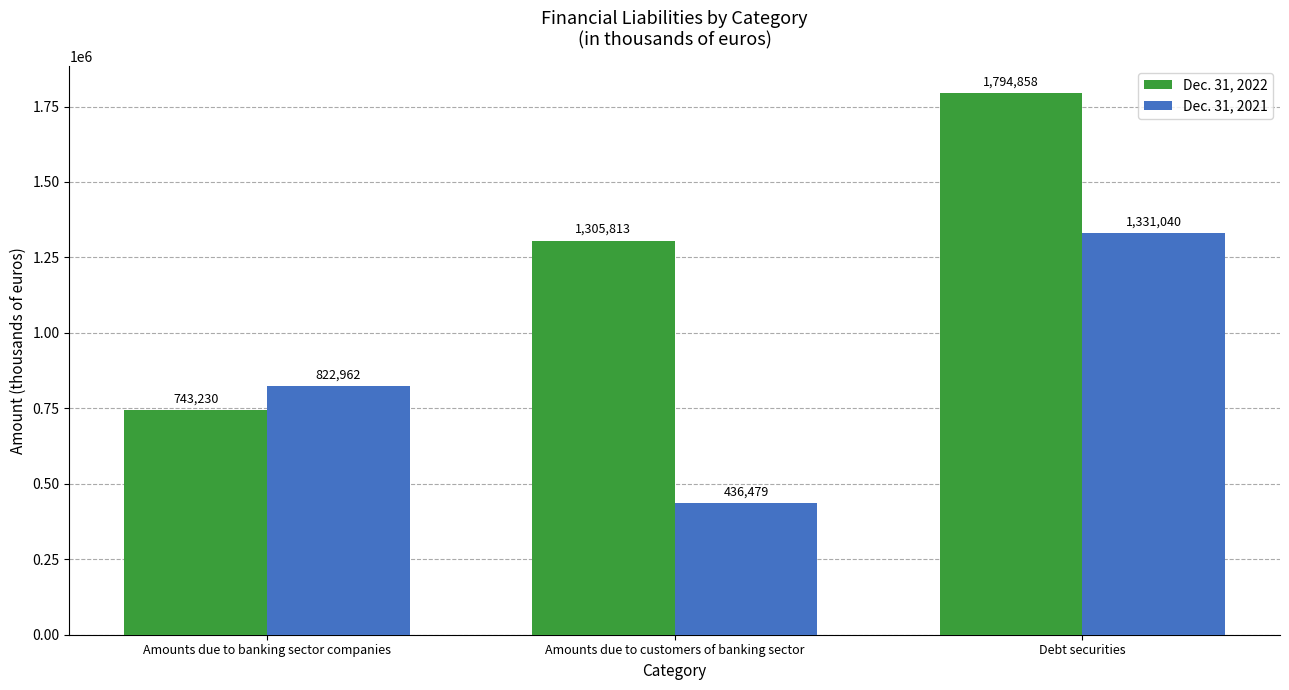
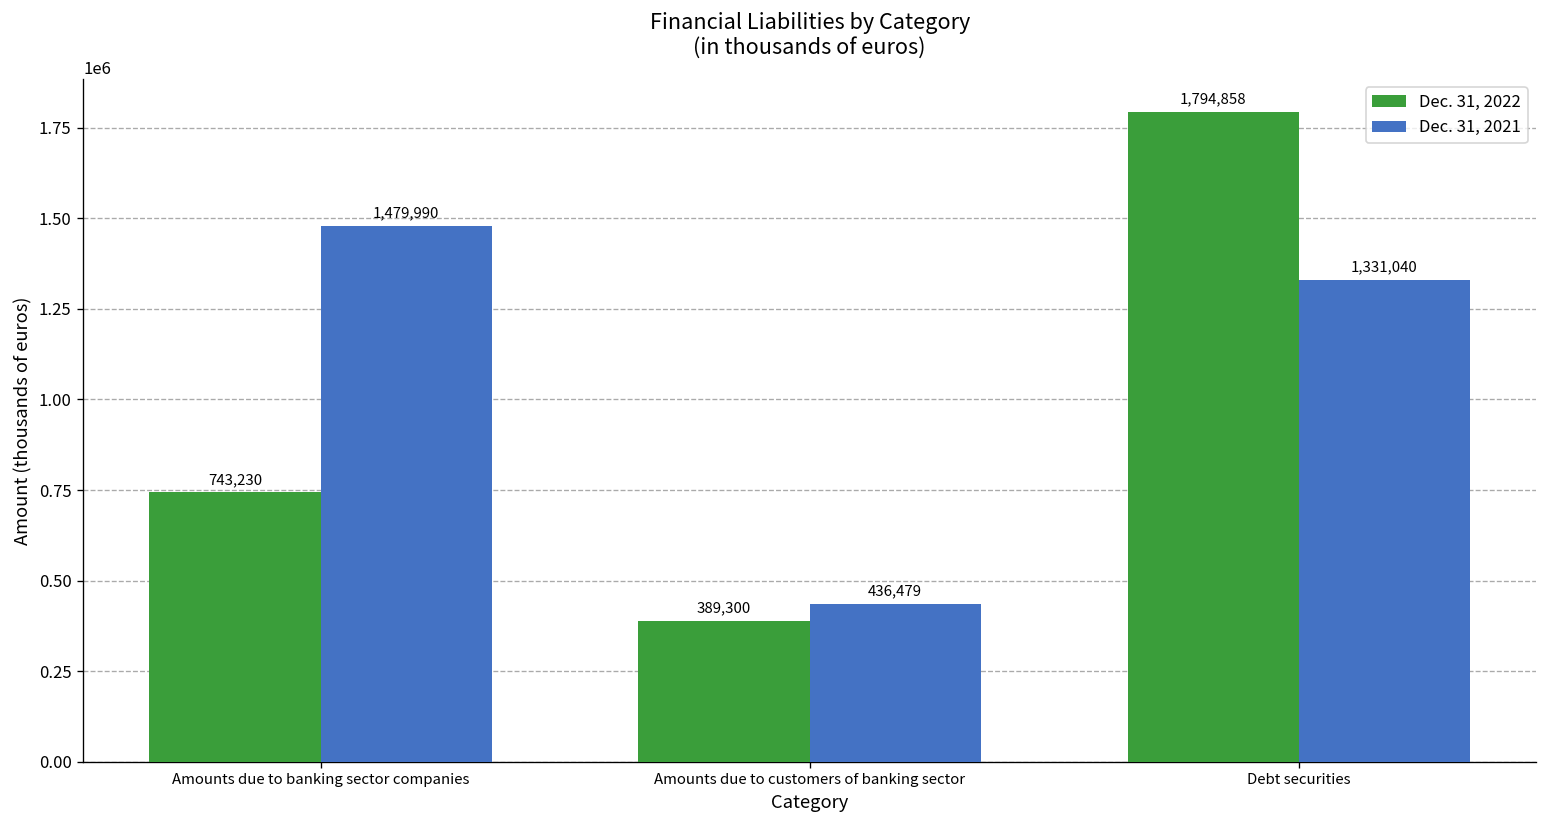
  {
    "Dec. 31, 2022": {
      "Amounts due to banking sector companies": "743,230",
-     "Amounts due to customers of banking sector": "1,305,813",
+     "Amounts due to customers of banking sector": "389,300",
      "Debt securities": "1,794,858"
    },
    "Dec. 31, 2021": {
-     "Amounts due to banking sector companies": "822,962",
+     "Amounts due to banking sector companies": "1,479,990",
      "Amounts due to customers of banking sector": "436,479",
      "Debt securities": "1,331,040"
    }
  }
